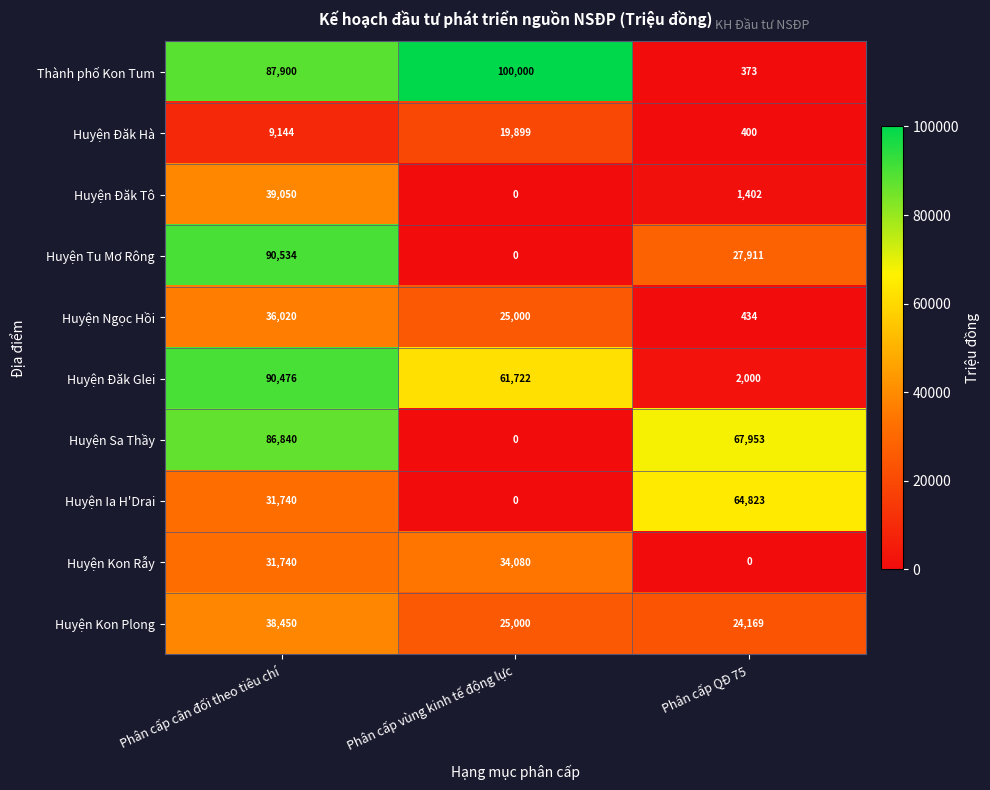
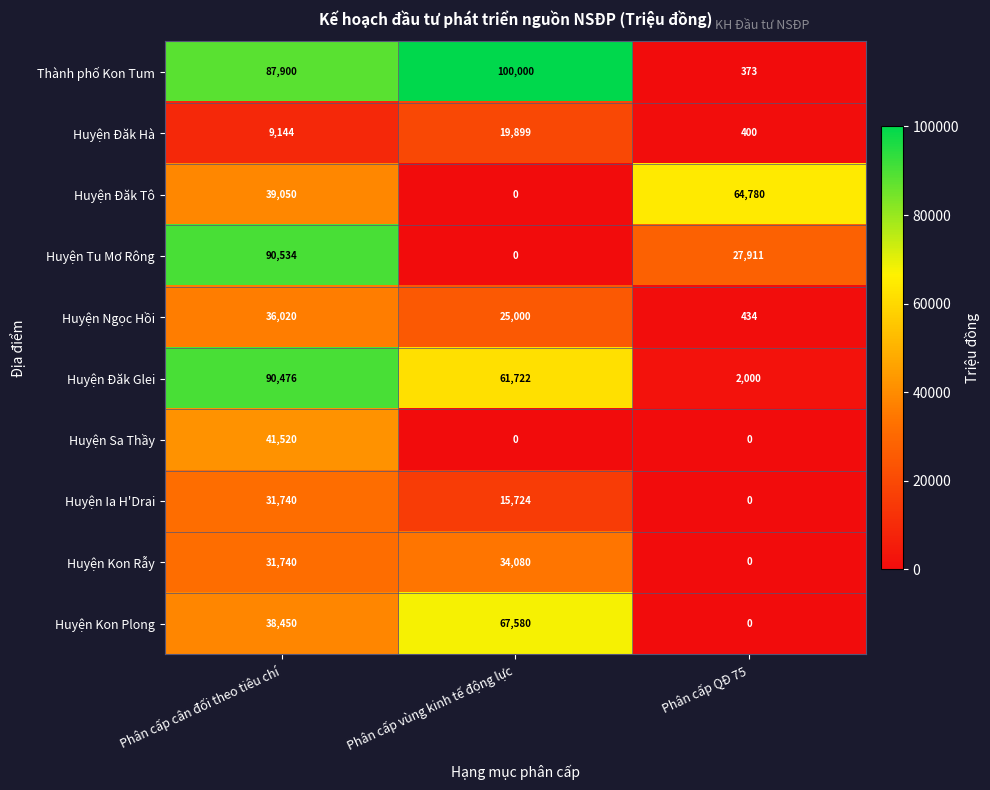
  {
    "Thành phố Kon Tum": {
      "Phân cấp cân đối theo tiêu chí": "87,900",
      "Phân cấp vùng kinh tế động lực": "100,000",
      "Phân cấp QĐ 75": "373"
    },
    "Huyện Đăk Hà": {
      "Phân cấp cân đối theo tiêu chí": "9,144",
      "Phân cấp vùng kinh tế động lực": "19,899",
      "Phân cấp QĐ 75": "400"
    },
    "Huyện Đăk Tô": {
      "Phân cấp cân đối theo tiêu chí": "39,050",
      "Phân cấp vùng kinh tế động lực": "0",
-     "Phân cấp QĐ 75": "1,402"
+     "Phân cấp QĐ 75": "64,780"
    },
    "Huyện Tu Mơ Rông": {
      "Phân cấp cân đối theo tiêu chí": "90,534",
      "Phân cấp vùng kinh tế động lực": "0",
      "Phân cấp QĐ 75": "27,911"
    },
    "Huyện Ngọc Hồi": {
      "Phân cấp cân đối theo tiêu chí": "36,020",
      "Phân cấp vùng kinh tế động lực": "25,000",
      "Phân cấp QĐ 75": "434"
    },
    "Huyện Đăk Glei": {
      "Phân cấp cân đối theo tiêu chí": "90,476",
      "Phân cấp vùng kinh tế động lực": "61,722",
      "Phân cấp QĐ 75": "2,000"
    },
    "Huyện Sa Thầy": {
-     "Phân cấp cân đối theo tiêu chí": "86,840",
+     "Phân cấp cân đối theo tiêu chí": "41,520",
      "Phân cấp vùng kinh tế động lực": "0",
-     "Phân cấp QĐ 75": "67,953"
+     "Phân cấp QĐ 75": "0"
    },
    "Huyện Ia H'Drai": {
      "Phân cấp cân đối theo tiêu chí": "31,740",
-     "Phân cấp vùng kinh tế động lực": "0",
-     "Phân cấp QĐ 75": "64,823"
+     "Phân cấp vùng kinh tế động lực": "15,724",
+     "Phân cấp QĐ 75": "0"
    },
    "Huyện Kon Rẫy": {
      "Phân cấp cân đối theo tiêu chí": "31,740",
      "Phân cấp vùng kinh tế động lực": "34,080",
      "Phân cấp QĐ 75": "0"
    },
    "Huyện Kon Plong": {
      "Phân cấp cân đối theo tiêu chí": "38,450",
-     "Phân cấp vùng kinh tế động lực": "25,000",
-     "Phân cấp QĐ 75": "24,169"
+     "Phân cấp vùng kinh tế động lực": "67,580",
+     "Phân cấp QĐ 75": "0"
    }
  }
